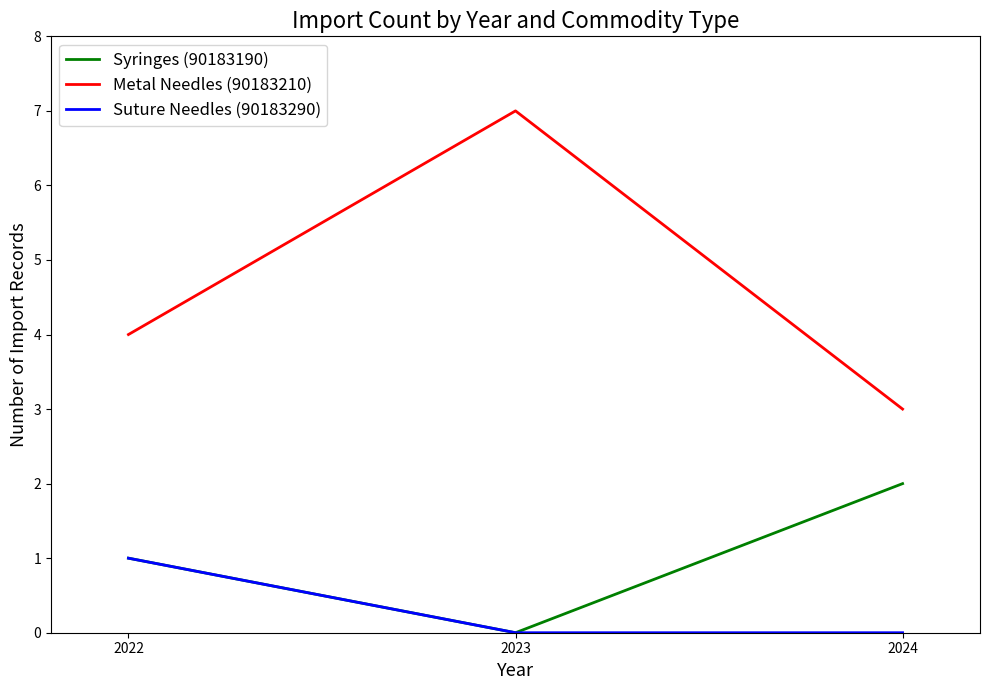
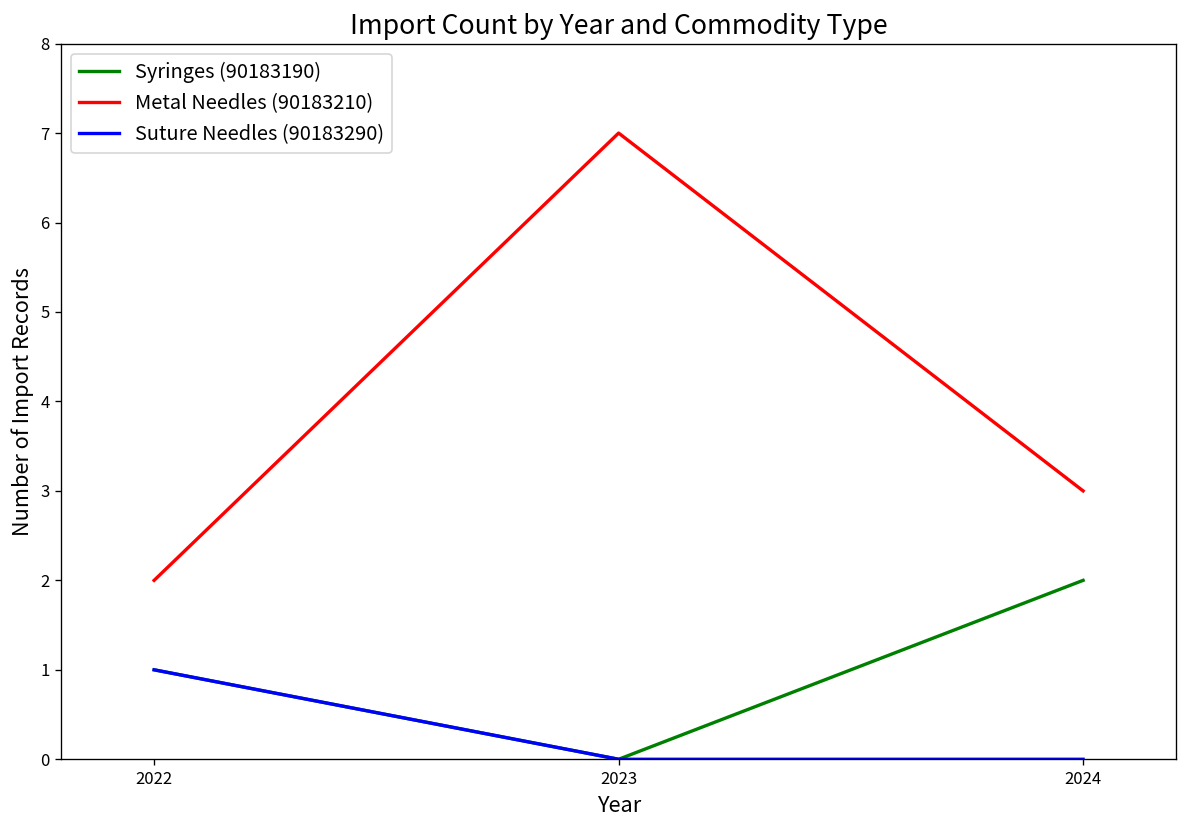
  {
    "Syringes (90183190)": {
      "2024": 2
    },
    "Metal Needles (90183210)": {
-     "2022": 4,
+     "2022": 2,
      "2023": 7,
      "2024": 3
    },
    "Suture Needles (90183290)": {
      "2024": 0
    }
  }
